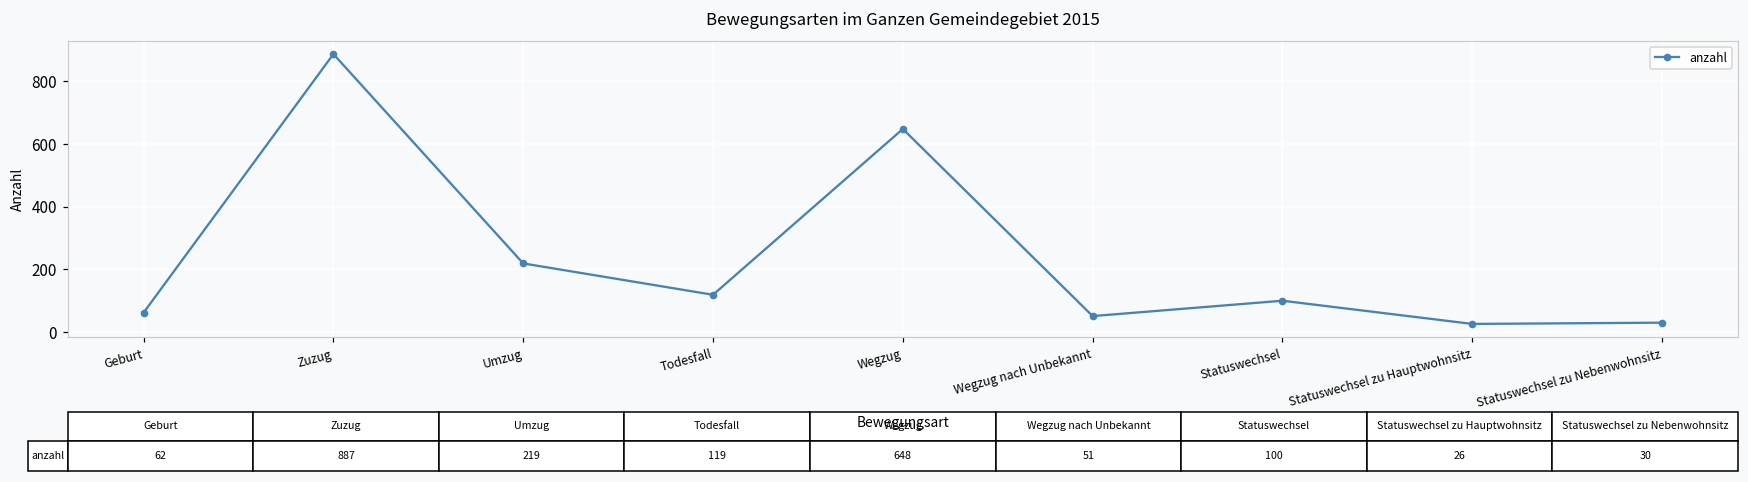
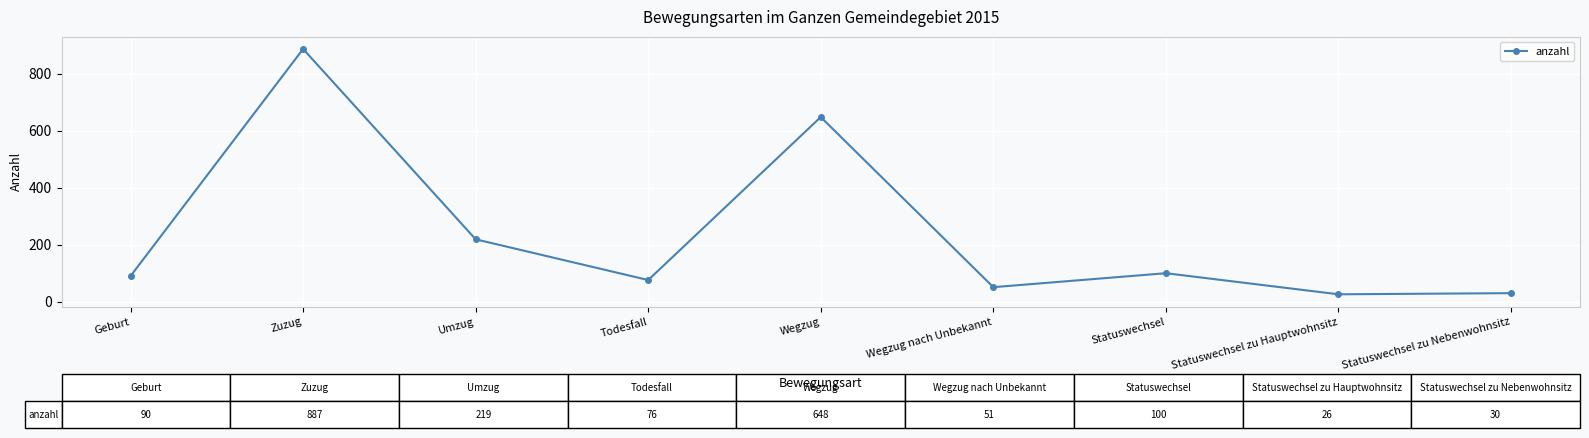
  {
-   "Geburt": 62,
-   "Todesfall": 119
+   "Geburt": 90,
+   "Todesfall": 76
  }
